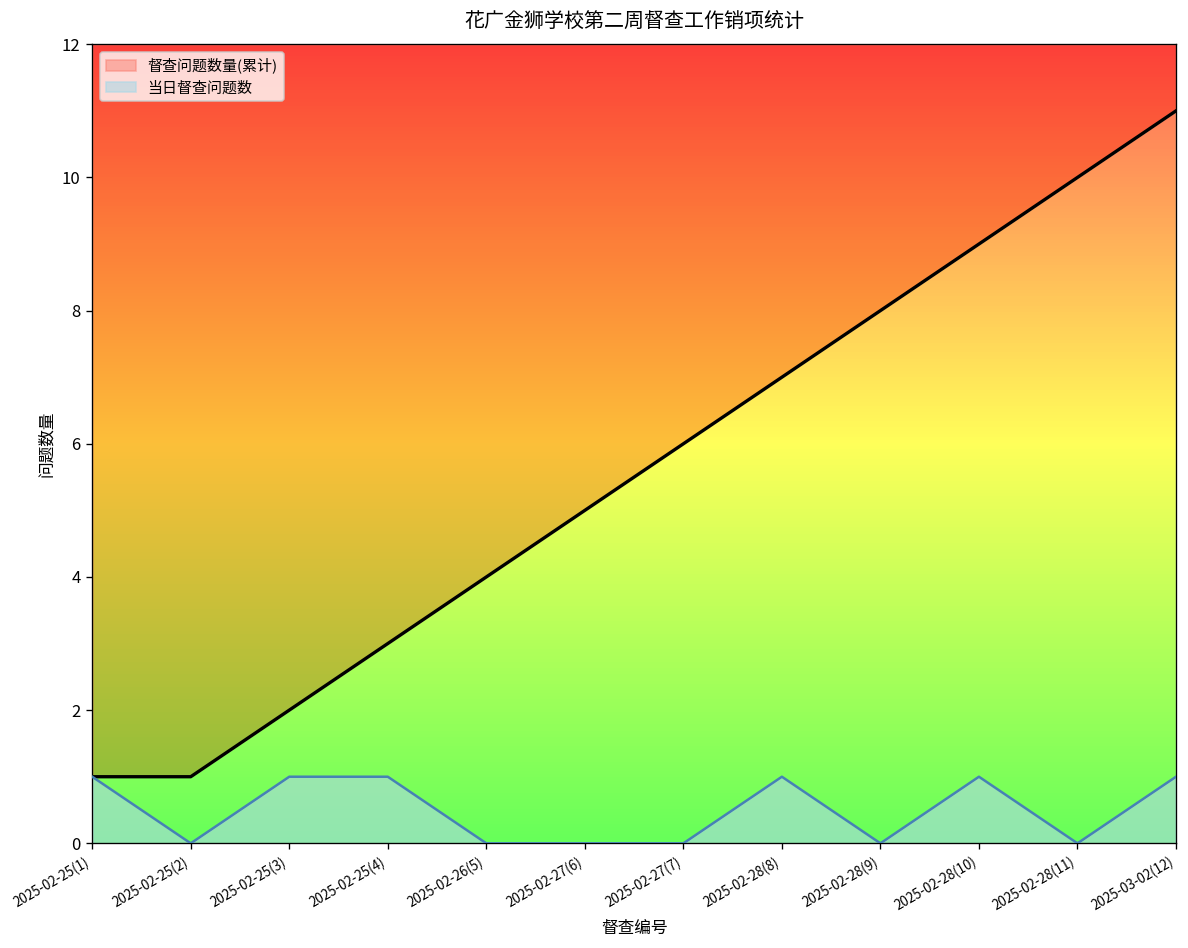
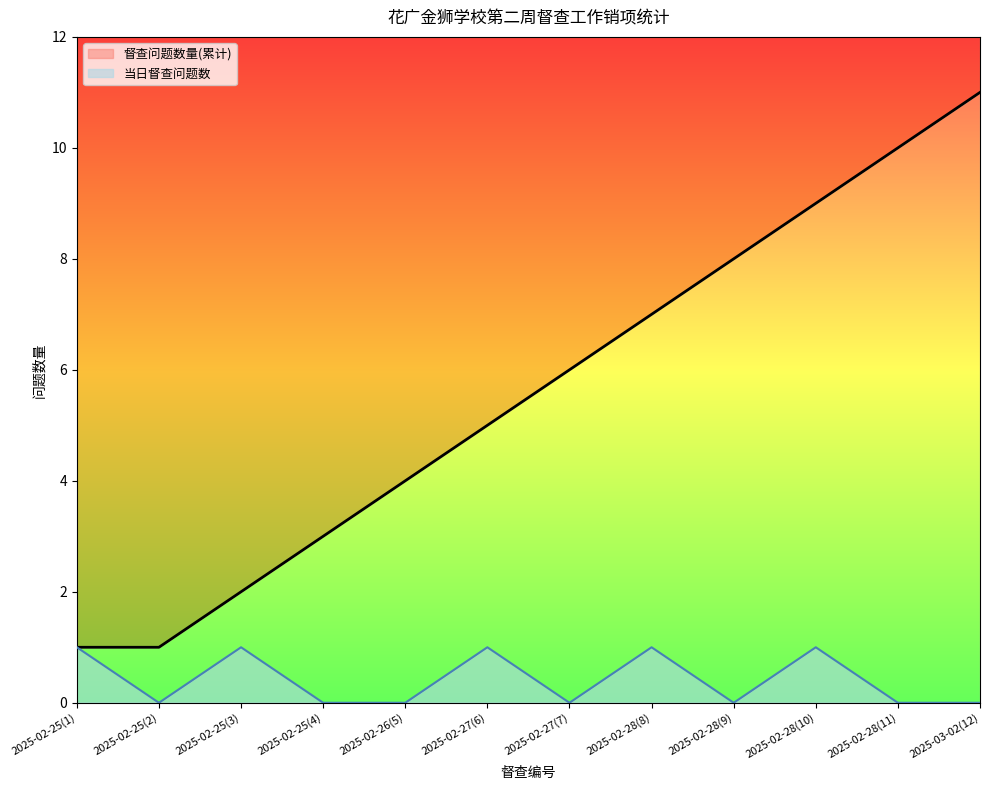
  {
    "督查问题数量(累计)": {
      "2025-02-25(1)": 11,
      "2025-02-25(2)": 11,
      "2025-02-25(3)": 10,
      "2025-02-25(4)": 9,
      "2025-02-26(5)": 8,
      "2025-02-27(6)": 7,
      "2025-02-27(7)": 6,
      "2025-02-28(8)": 5,
      "2025-02-28(9)": 4,
      "2025-02-28(10)": 3,
      "2025-02-28(11)": 2,
      "2025-03-02(12)": 1
    },
    "当日督查问题数": {
      "2025-02-25(2)": 0,
      "2025-02-25(3)": 1,
-     "2025-02-25(4)": 1,
+     "2025-02-25(4)": 0,
      "2025-02-26(5)": 0,
-     "2025-02-27(6)": 0,
+     "2025-02-27(6)": 1,
      "2025-02-27(7)": 0,
      "2025-02-28(8)": 1,
      "2025-02-28(9)": 0,
      "2025-02-28(10)": 1,
      "2025-02-28(11)": 0,
-     "2025-03-02(12)": 1
+     "2025-03-02(12)": 0
    }
  }
